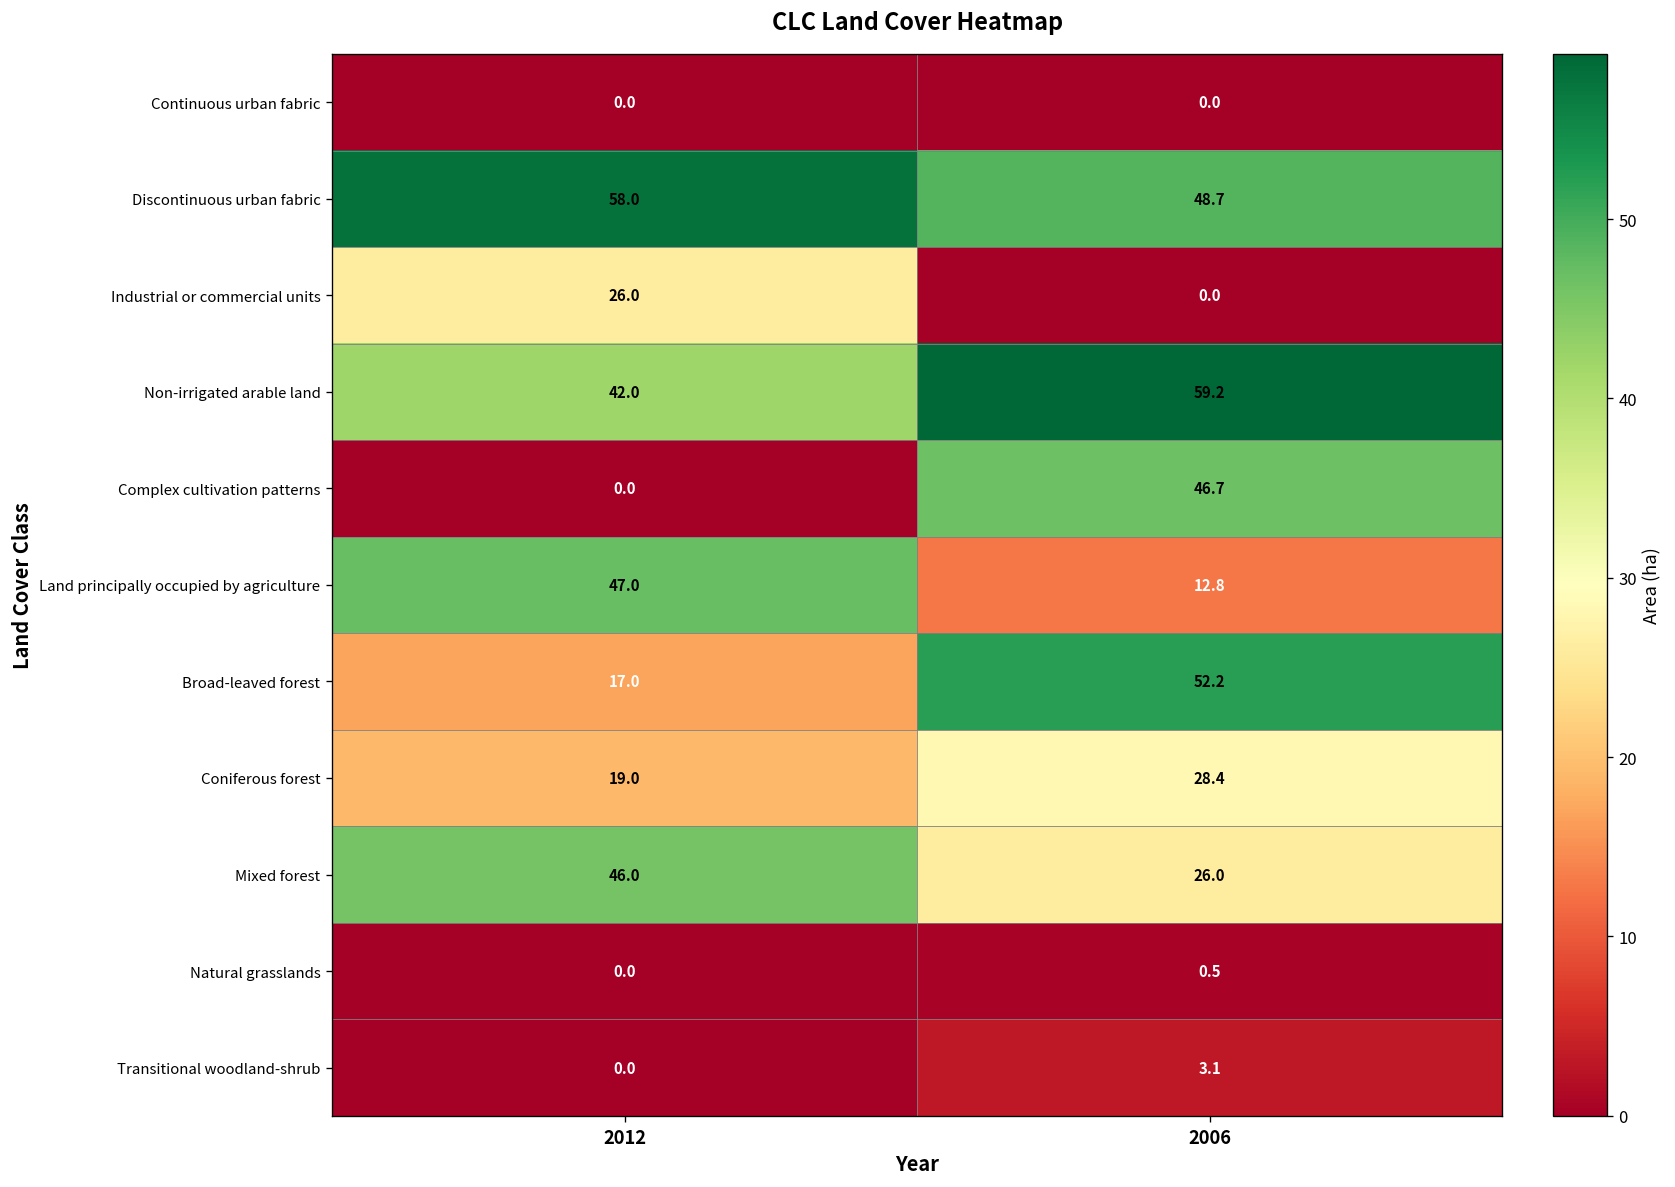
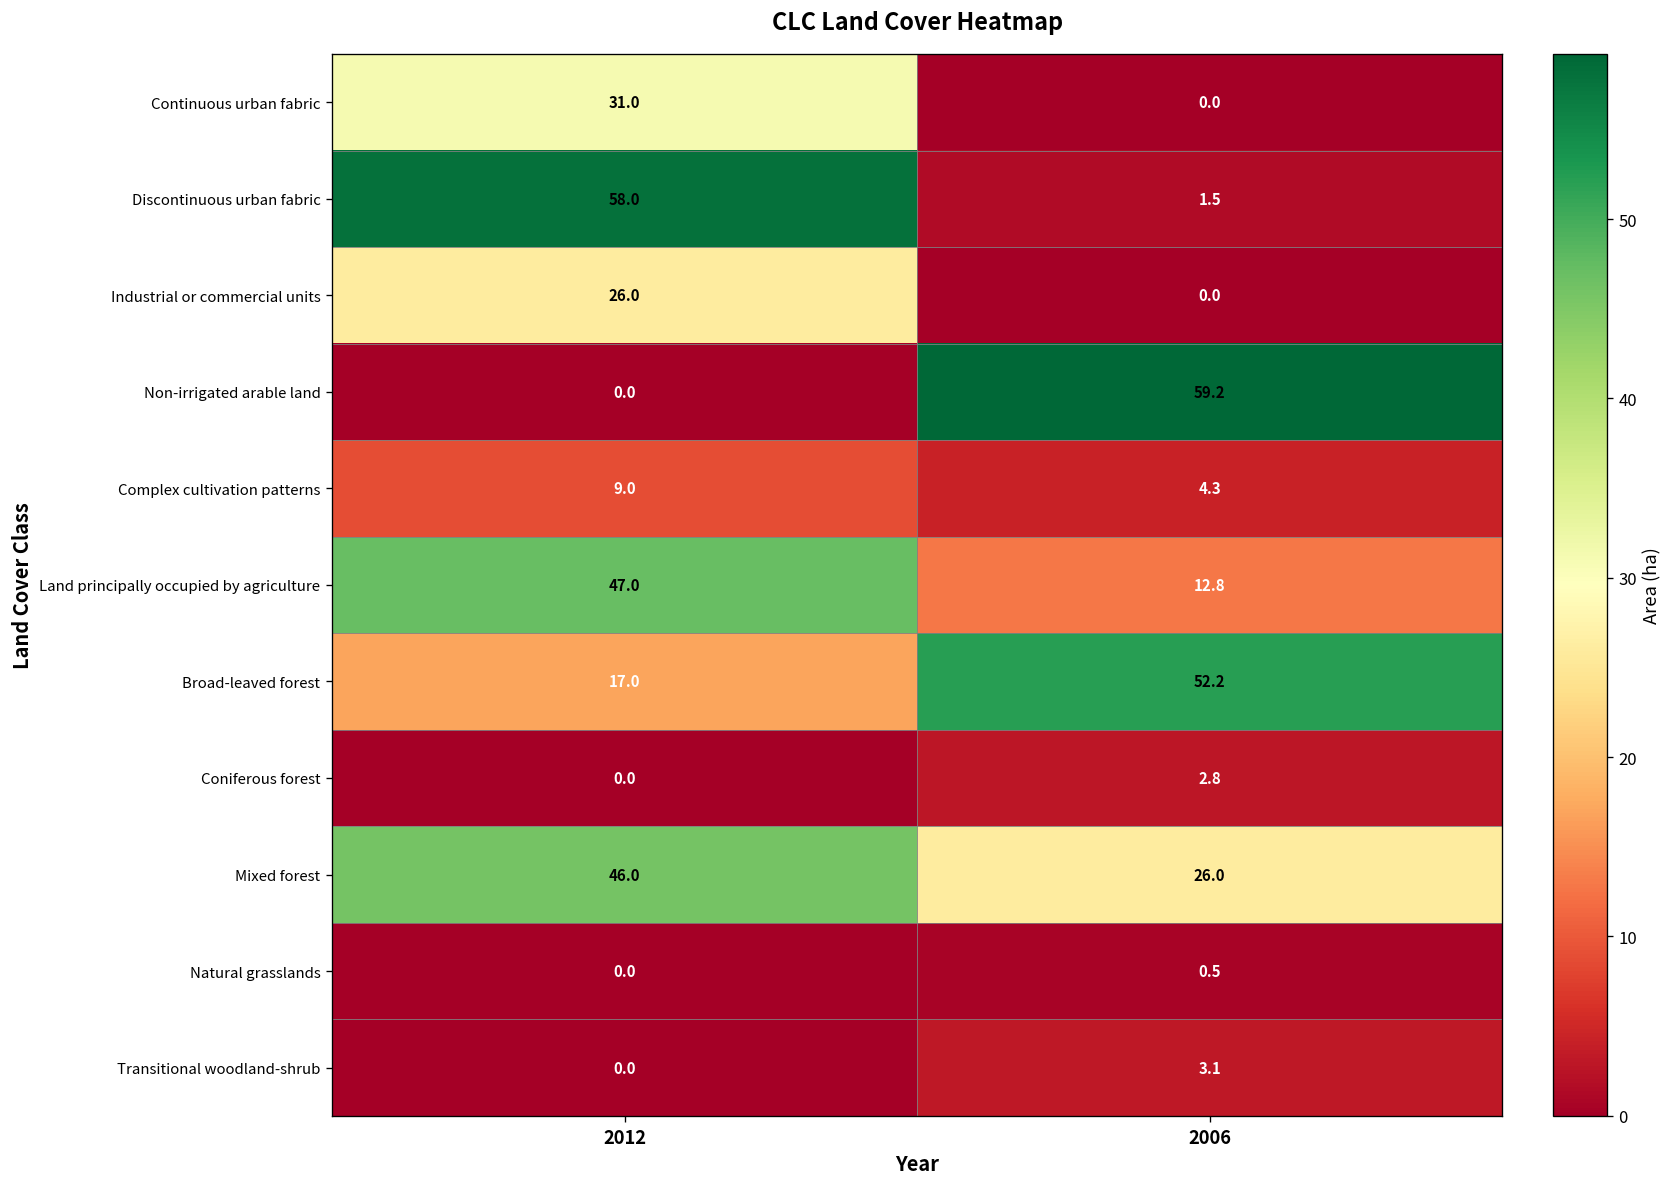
  {
    "Continuous urban fabric": {
-     "2012": 0.0,
+     "2012": 31.0,
      "2006": 0.0
    },
    "Discontinuous urban fabric": {
      "2012": 58.0,
-     "2006": 48.7
+     "2006": 1.5
    },
    "Industrial or commercial units": {
      "2012": 26.0,
      "2006": 0.0
    },
    "Non-irrigated arable land": {
-     "2012": 42.0,
+     "2012": 0.0,
      "2006": 59.2
    },
    "Complex cultivation patterns": {
-     "2012": 0.0,
-     "2006": 46.7
+     "2012": 9.0,
+     "2006": 4.3
    },
    "Land principally occupied by agriculture": {
      "2012": 47.0,
      "2006": 12.8
    },
    "Broad-leaved forest": {
      "2012": 17.0,
      "2006": 52.2
    },
    "Coniferous forest": {
-     "2012": 19.0,
-     "2006": 28.4
+     "2012": 0.0,
+     "2006": 2.8
    },
    "Mixed forest": {
      "2012": 46.0,
      "2006": 26.0
    },
    "Natural grasslands": {
      "2012": 0.0,
      "2006": 0.5
    },
    "Transitional woodland-shrub": {
      "2012": 0.0,
      "2006": 3.1
    }
  }
